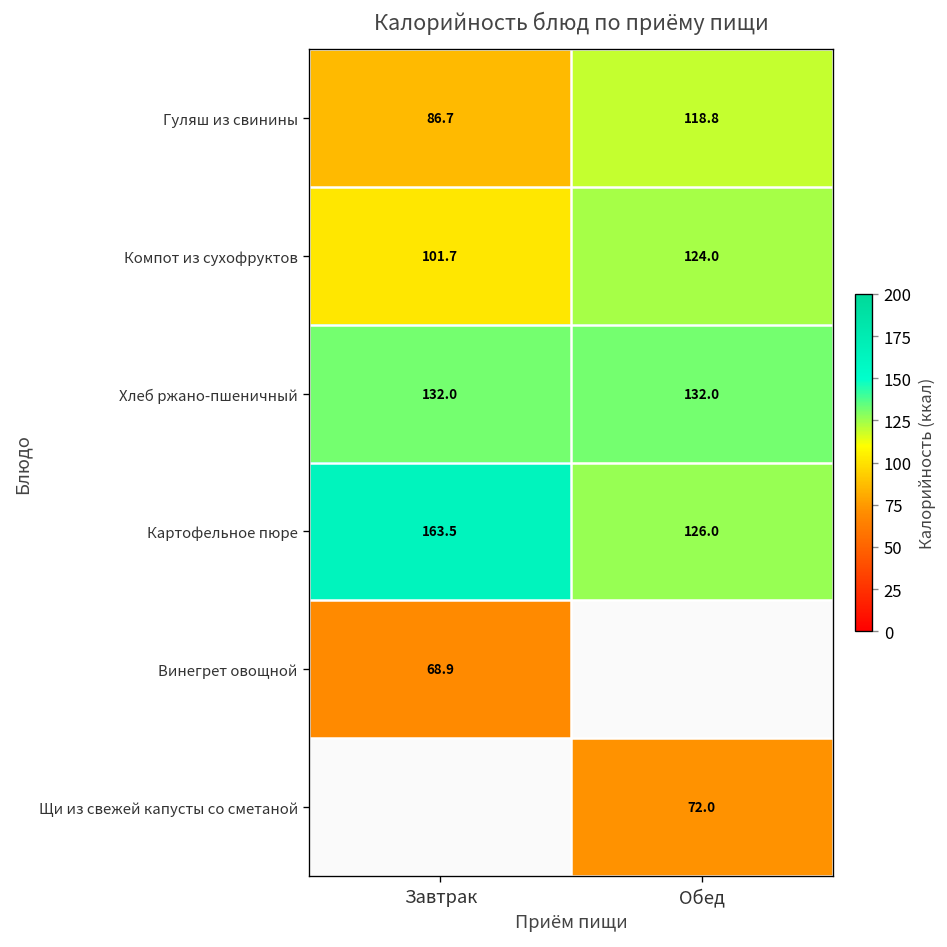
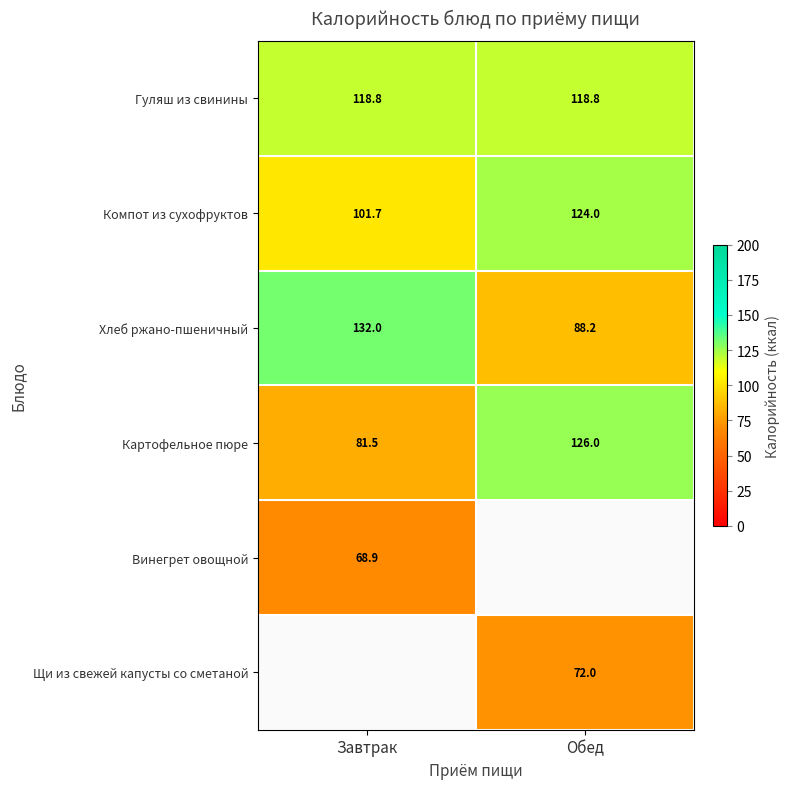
  {
    "Гуляш из свинины": {
-     "Завтрак": 86.7,
+     "Завтрак": 118.8,
      "Обед": 118.8
    },
    "Компот из сухофруктов": {
      "Завтрак": 101.7,
      "Обед": 124.0
    },
    "Хлеб ржано-пшеничный": {
      "Завтрак": 132.0,
-     "Обед": 132.0
+     "Обед": 88.2
    },
    "Картофельное пюре": {
-     "Завтрак": 163.5,
+     "Завтрак": 81.5,
      "Обед": 126.0
    },
    "Винегрет овощной": {
      "Завтрак": 68.9
    },
    "Щи из свежей капусты со сметаной": {
      "Обед": 72.0
    }
  }
